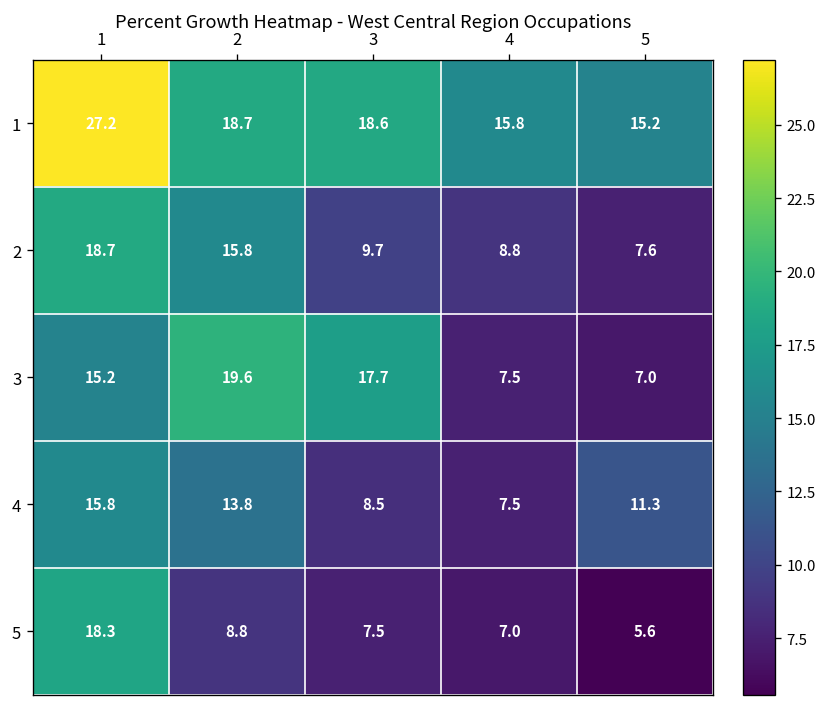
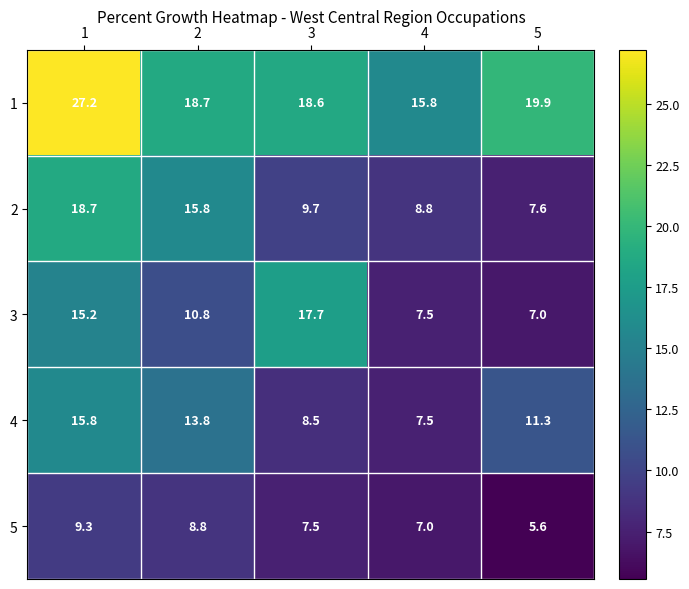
  {
    "1": {
      "1": 27.2,
      "2": 18.7,
      "3": 18.6,
      "4": 15.8,
-     "5": 15.2
+     "5": 19.9
    },
    "2": {
      "1": 18.7,
      "2": 15.8,
      "3": 9.7,
      "4": 8.8,
      "5": 7.6
    },
    "3": {
      "1": 15.2,
-     "2": 19.6,
+     "2": 10.8,
      "3": 17.7,
      "4": 7.5,
      "5": 7.0
    },
    "4": {
      "1": 15.8,
      "2": 13.8,
      "3": 8.5,
      "4": 7.5,
      "5": 11.3
    },
    "5": {
-     "1": 18.3,
+     "1": 9.3,
      "2": 8.8,
      "3": 7.5,
      "4": 7.0,
      "5": 5.6
    }
  }
